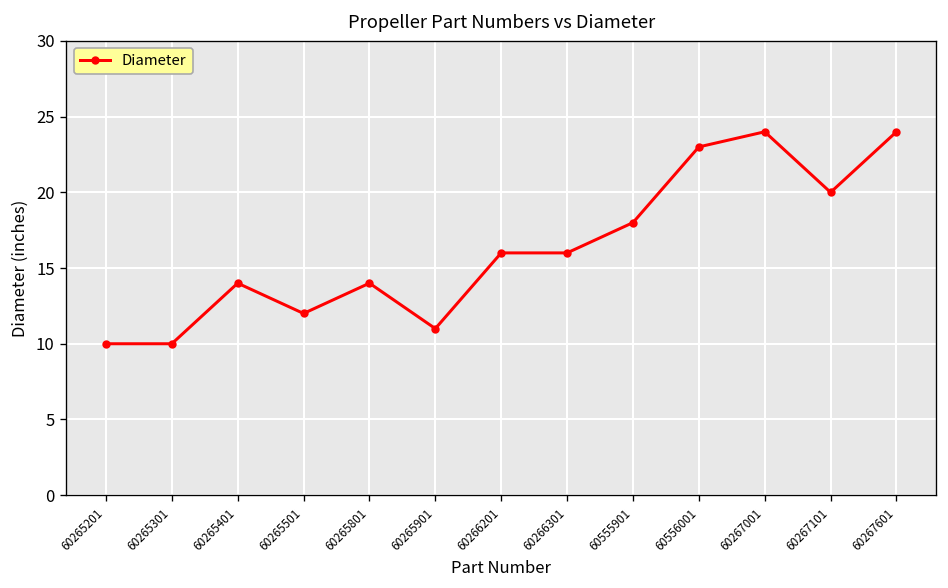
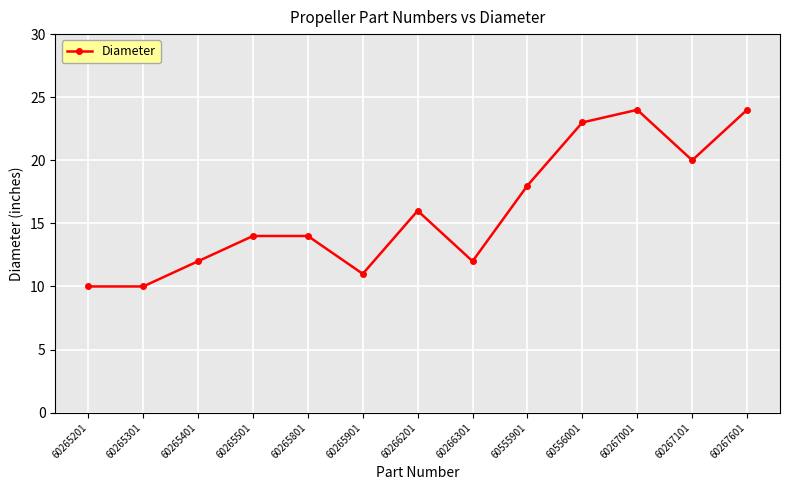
  {
    "60265201": 10,
    "60265301": 10,
-   "60265401": 14,
-   "60265501": 12,
+   "60265401": 12,
+   "60265501": 14,
    "60265801": 14,
    "60265901": 11,
    "60266201": 16,
-   "60266301": 16,
+   "60266301": 12,
    "60555901": 18,
    "60556001": 23,
    "60267001": 24,
    "60267101": 20,
    "60267601": 24
  }
